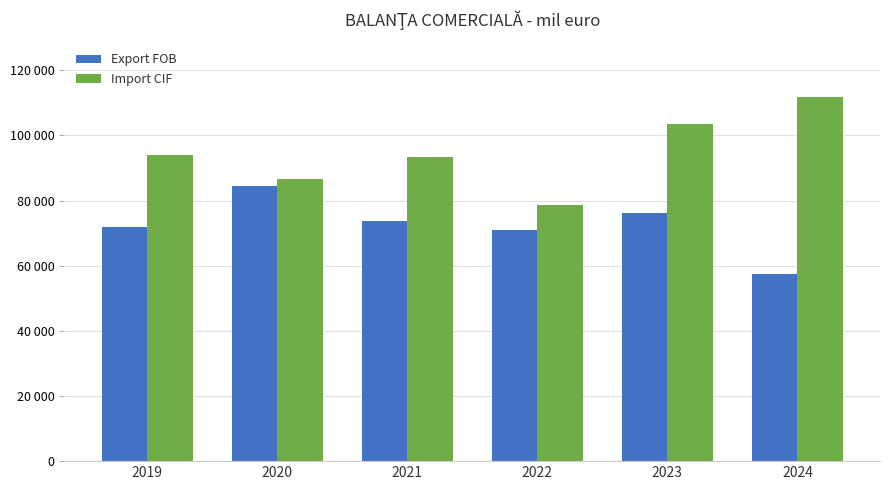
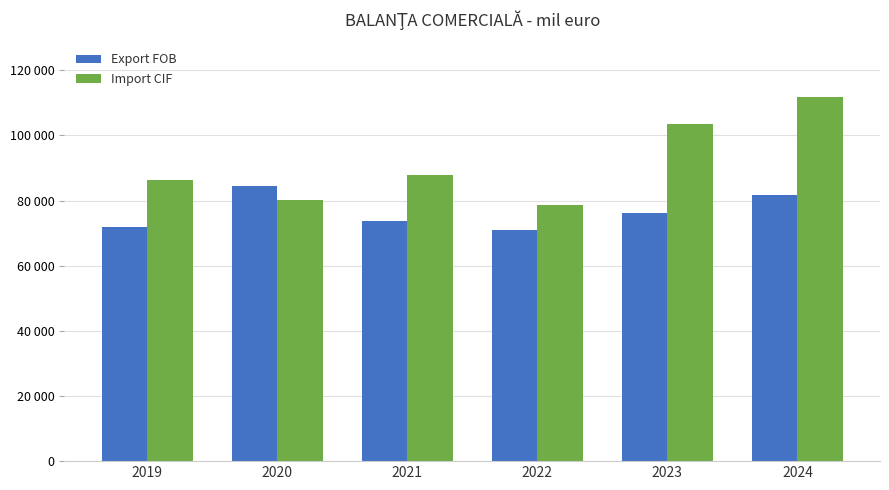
  {
    "Export FOB": {
      "2019": 72000,
      "2020": 84000,
      "2021": 74000,
      "2022": 71000,
      "2023": 76000,
-     "2024": 57000
+     "2024": 82000
    },
    "Import CIF": {
-     "2019": 94000,
-     "2020": 87000,
-     "2021": 93000,
+     "2019": 86000,
+     "2020": 80000,
+     "2021": 88000,
      "2022": 79000,
      "2023": 103000,
      "2024": 112000
    }
  }
